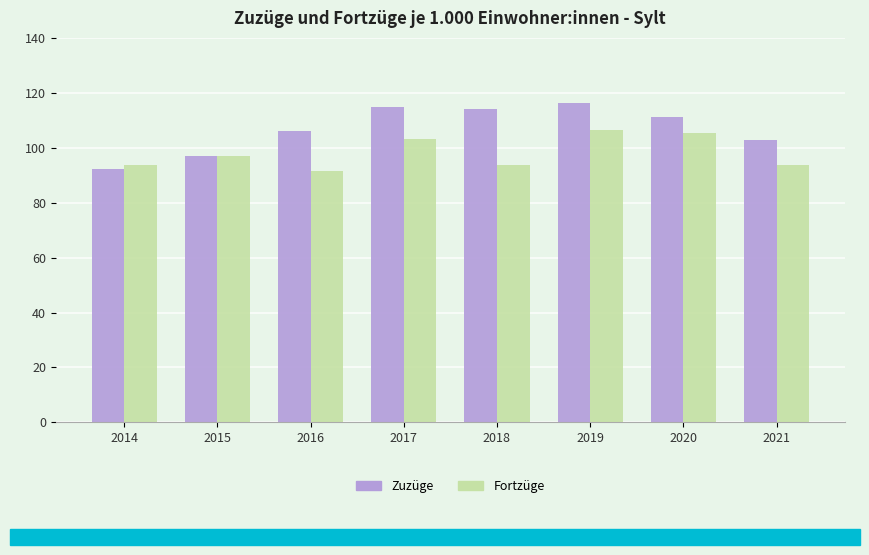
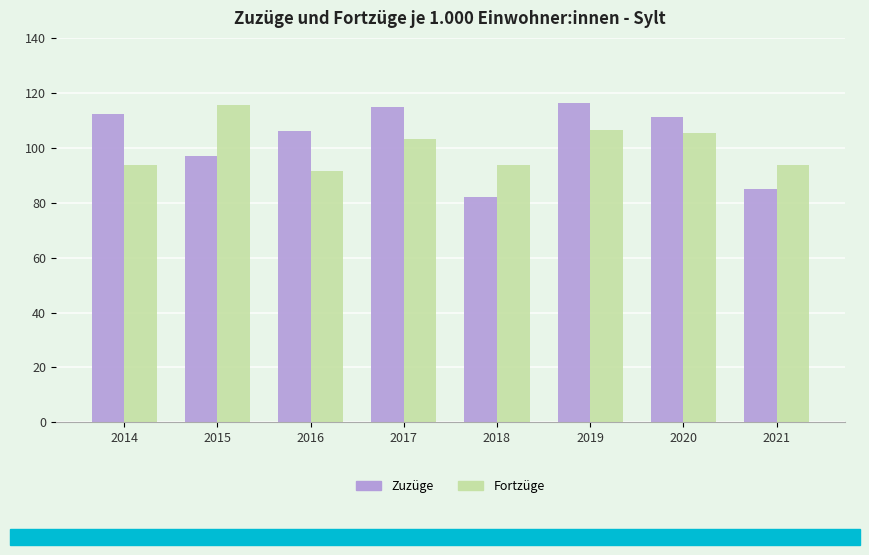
  {
    "Zuzüge": {
-     "2014": 92,
+     "2014": 112,
      "2015": 97,
      "2016": 106,
      "2017": 115,
-     "2018": 114,
+     "2018": 82,
      "2019": 116,
      "2020": 111,
-     "2021": 103
+     "2021": 85
    },
    "Fortzüge": {
      "2014": 94,
-     "2015": 97,
+     "2015": 116,
      "2016": 92,
      "2017": 103,
      "2018": 94,
      "2019": 107,
      "2020": 105,
      "2021": 94
    }
  }
